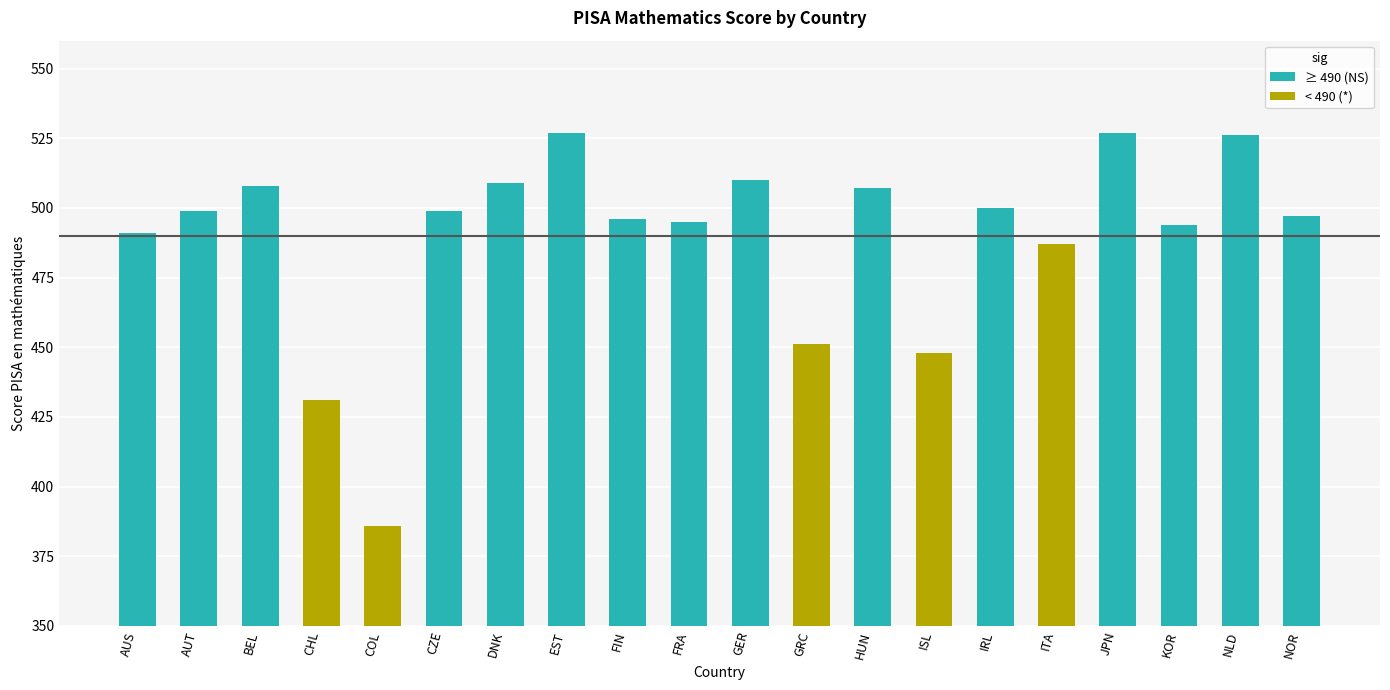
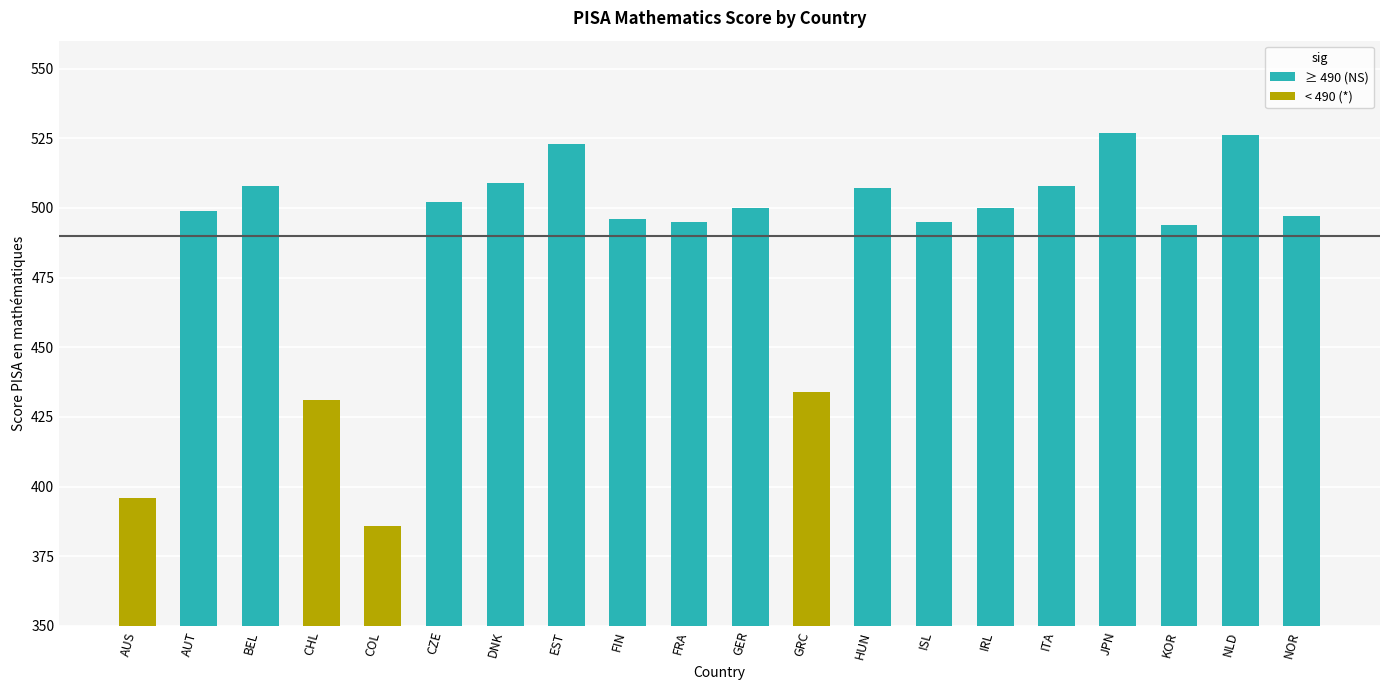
  {
-   "AUS": 491,
+   "AUS": 396,
    "AUT": 499,
    "BEL": 508,
    "CHL": 431,
    "COL": 386,
-   "CZE": 499,
+   "CZE": 502,
    "DNK": 509,
-   "EST": 527,
+   "EST": 523,
    "FIN": 496,
    "FRA": 495,
-   "GER": 510,
-   "GRC": 451,
+   "GER": 500,
+   "GRC": 434,
    "HUN": 507,
-   "ISL": 448,
+   "ISL": 495,
    "IRL": 500,
-   "ITA": 487,
+   "ITA": 508,
    "JPN": 527,
    "KOR": 494,
    "NLD": 526,
    "NOR": 497
  }
